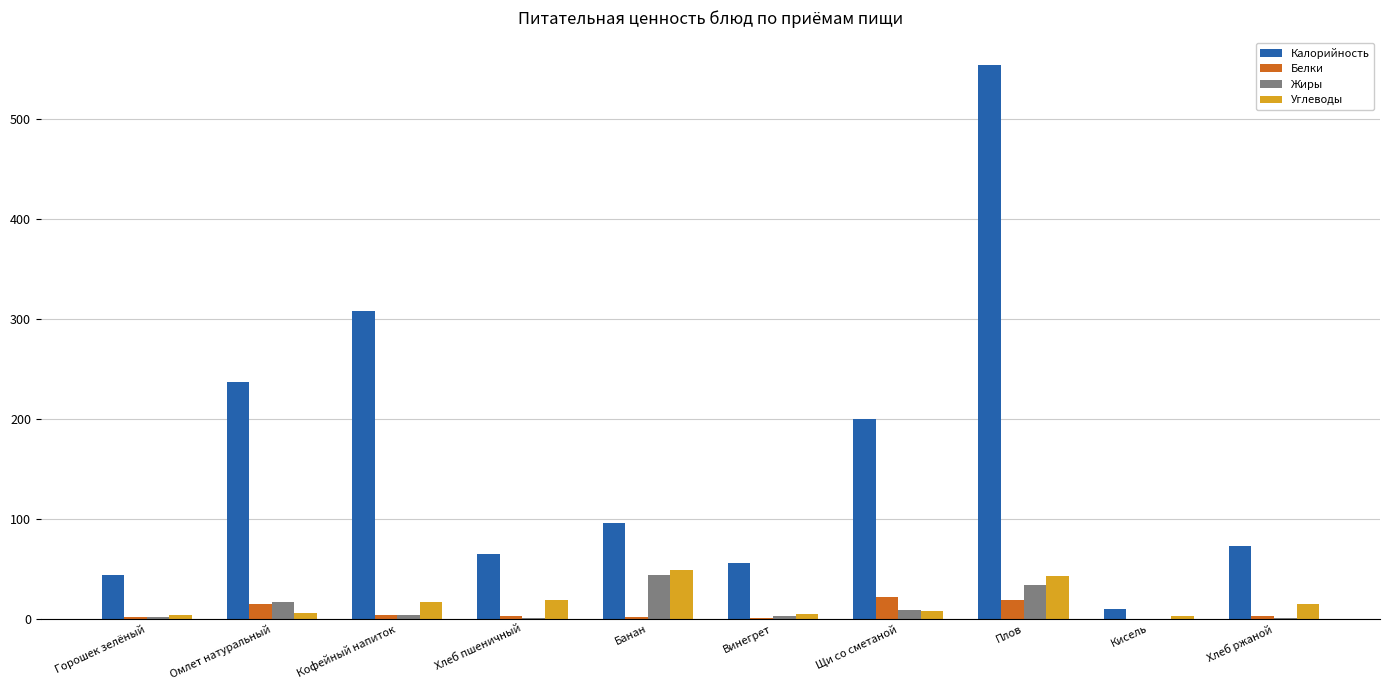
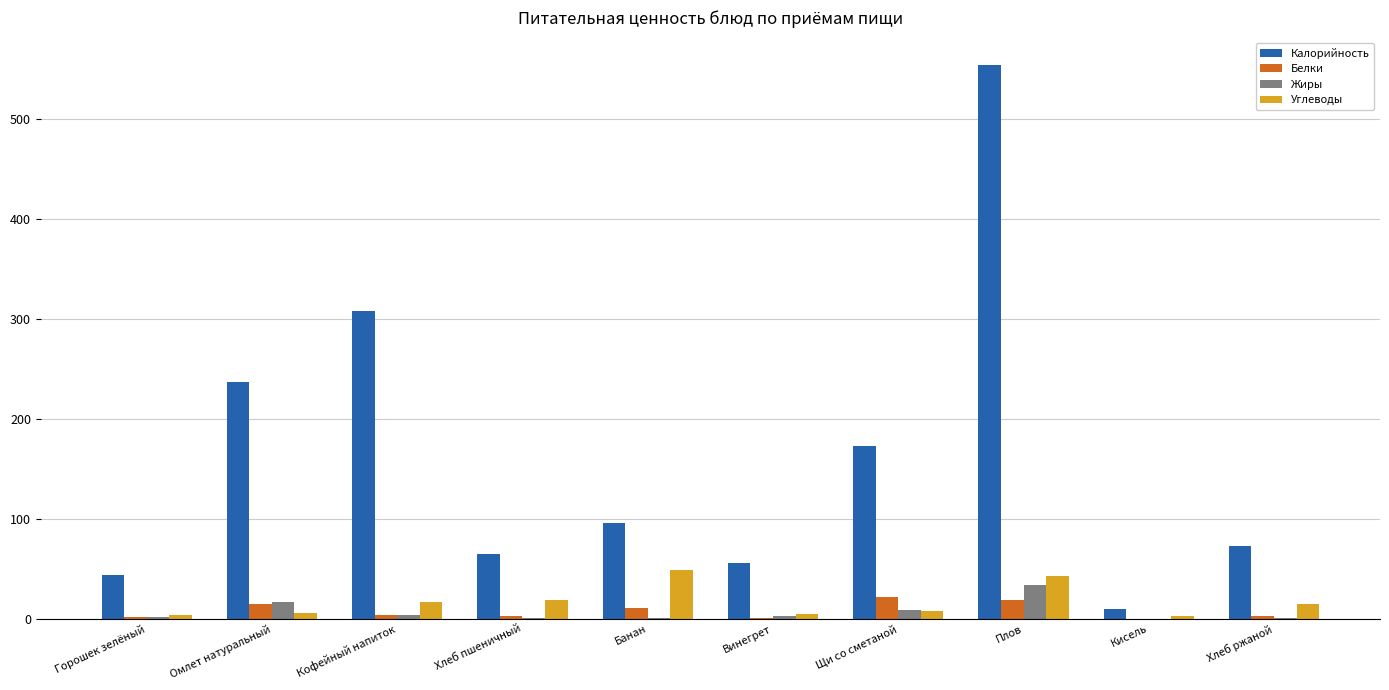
  {
    "Калорийность": {
      "Горошек зелёный": 44,
      "Омлет натуральный": 237,
      "Кофейный напиток": 307,
      "Хлеб пшеничный": 65,
      "Банан": 96,
      "Винегрет": 55,
-     "Щи со сметаной": 200,
+     "Щи со сметаной": 172,
      "Плов": 553,
      "Кисель": 10,
      "Хлеб ржаной": 72
    },
    "Белки": {
      "Омлет натуральный": 15,
      "Кофейный напиток": 4,
      "Хлеб пшеничный": 3,
-     "Банан": 2,
+     "Банан": 11,
      "Щи со сметаной": 22,
      "Плов": 19,
      "Кисель": 0,
      "Хлеб ржаной": 3
    },
    "Жиры": {
      "Омлет натуральный": 17,
      "Кофейный напиток": 3,
-     "Банан": 43,
+     "Банан": 1,
      "Винегрет": 3,
      "Щи со сметаной": 9,
      "Плов": 34,
      "Кисель": 0
    },
    "Углеводы": {
      "Горошек зелёный": 4,
      "Омлет натуральный": 6,
      "Кофейный напиток": 17,
      "Хлеб пшеничный": 19,
      "Банан": 49,
      "Винегрет": 5,
      "Щи со сметаной": 8,
      "Плов": 43,
      "Кисель": 3,
      "Хлеб ржаной": 14
    }
  }
